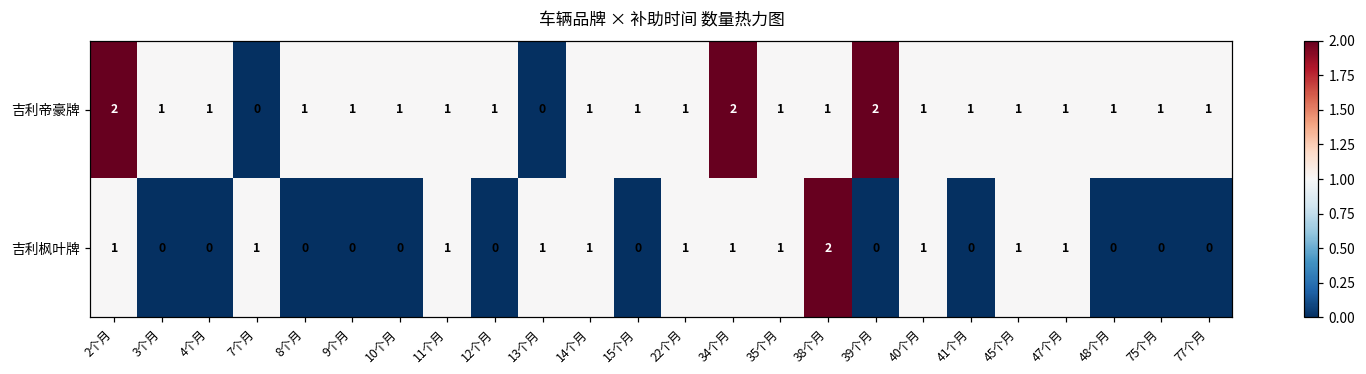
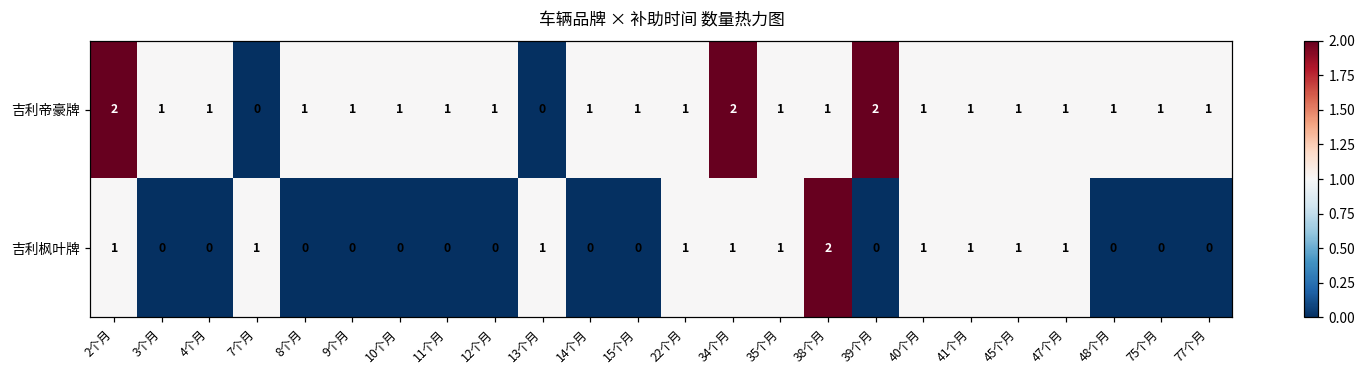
  {
    "吉利帝豪牌": {
      "2个月": 2,
      "3个月": 1,
      "4个月": 1,
      "7个月": 0,
      "8个月": 1,
      "9个月": 1,
      "10个月": 1,
      "11个月": 1,
      "12个月": 1,
      "13个月": 0,
      "14个月": 1,
      "15个月": 1,
      "22个月": 1,
      "34个月": 2,
      "35个月": 1,
      "38个月": 1,
      "39个月": 2,
      "40个月": 1,
      "41个月": 1,
      "45个月": 1,
      "47个月": 1,
      "48个月": 1,
      "75个月": 1,
      "77个月": 1
    },
    "吉利枫叶牌": {
      "2个月": 1,
      "3个月": 0,
      "4个月": 0,
      "7个月": 1,
      "8个月": 0,
      "9个月": 0,
      "10个月": 0,
-     "11个月": 1,
+     "11个月": 0,
      "12个月": 0,
      "13个月": 1,
-     "14个月": 1,
+     "14个月": 0,
      "15个月": 0,
      "22个月": 1,
      "34个月": 1,
      "35个月": 1,
      "38个月": 2,
      "39个月": 0,
      "40个月": 1,
-     "41个月": 0,
+     "41个月": 1,
      "45个月": 1,
      "47个月": 1,
      "48个月": 0,
      "75个月": 0,
      "77个月": 0
    }
  }
